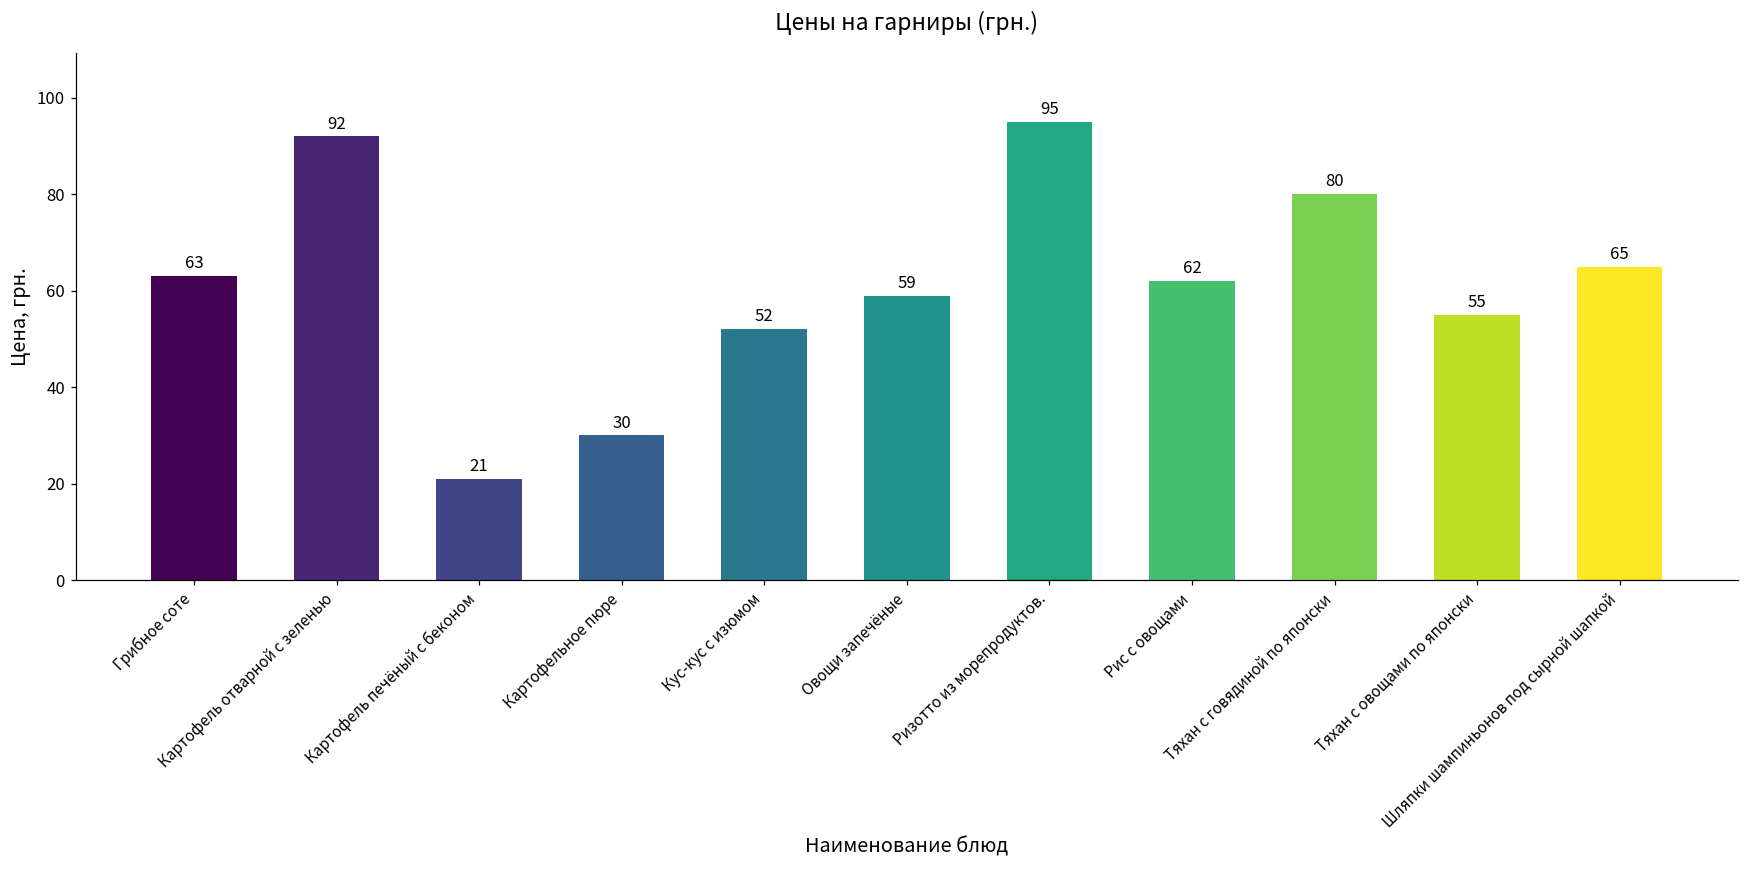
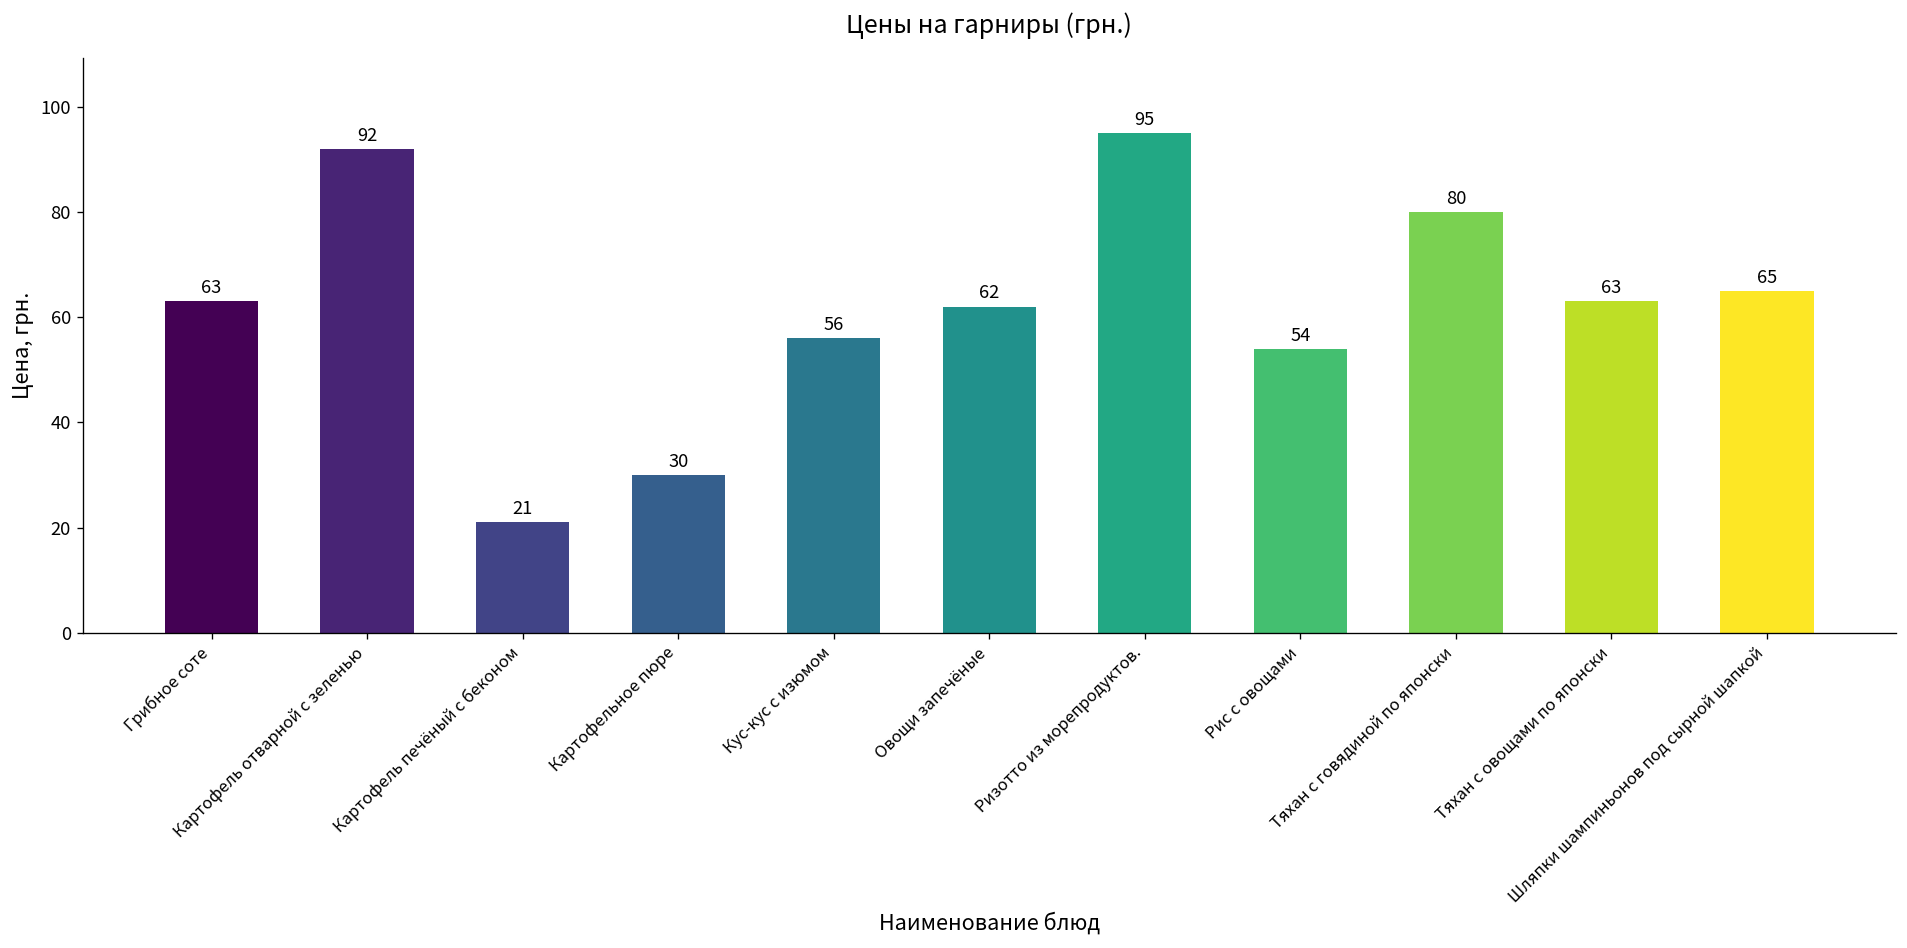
  {
    "Грибное соте": 63,
    "Картофель отварной с зеленью": 92,
    "Картофель печёный с беконом": 21,
    "Картофельное пюре": 30,
-   "Кус-кус с изюмом": 52,
-   "Овощи запечёные": 59,
+   "Кус-кус с изюмом": 56,
+   "Овощи запечёные": 62,
    "Ризотто из морепродуктов.": 95,
-   "Рис с овощами": 62,
+   "Рис с овощами": 54,
    "Тяхан с говядиной по японски": 80,
-   "Тяхан с овощами по японски": 55,
+   "Тяхан с овощами по японски": 63,
    "Шляпки шампиньонов под сырной шапкой": 65
  }
